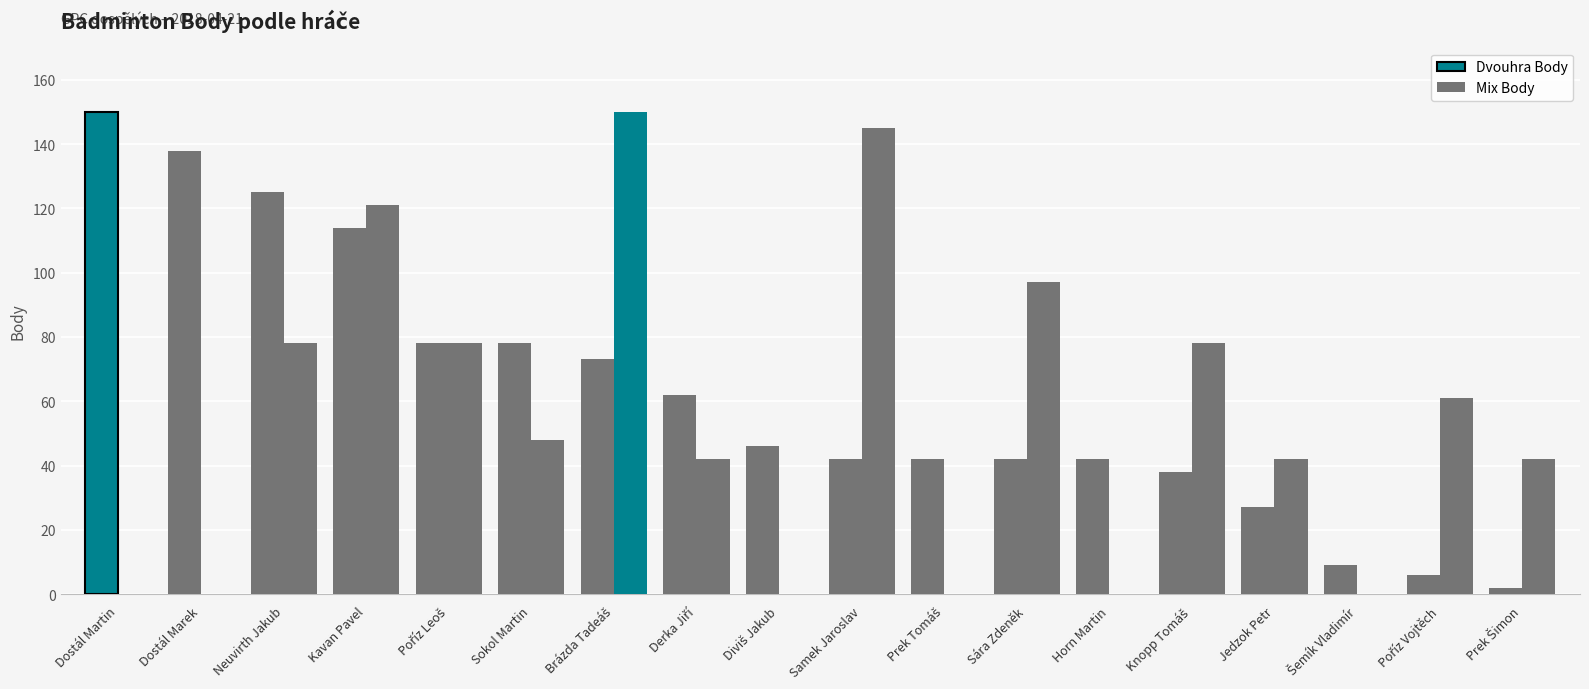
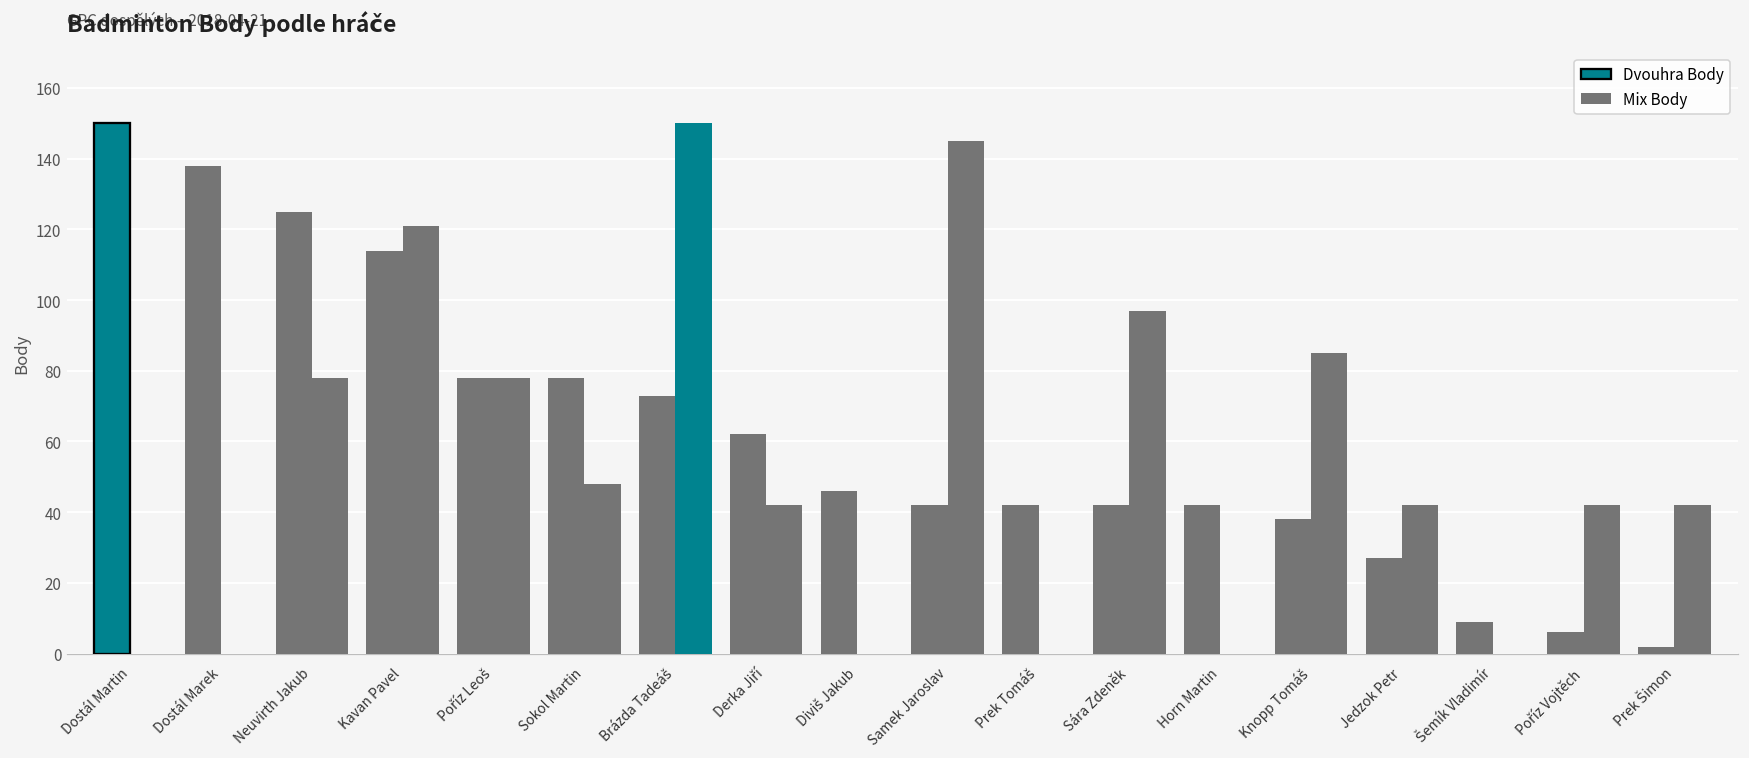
  {
    "Dvouhra Body": {
      "Dostál Martin": 150,
      "Dostál Marek": 138,
      "Neuvirth Jakub": 125,
      "Kavan Pavel": 114,
      "Poříz Leoš": 78,
      "Sokol Martin": 78,
      "Brázda Tadeáš": 73,
      "Derka Jiří": 62,
      "Diviš Jakub": 46,
      "Samek Jaroslav": 42,
      "Prek Tomáš": 42,
      "Sára Zdeněk": 42,
      "Horn Martin": 42,
      "Knopp Tomáš": 38,
      "Jedzok Petr": 27,
      "Šemík Vladimír": 9,
      "Poříz Vojtěch": 6,
      "Prek Šimon": 2
    },
    "Mix Body": {
      "Dostál Martin": 0,
      "Dostál Marek": 0,
      "Neuvirth Jakub": 78,
      "Kavan Pavel": 121,
      "Poříz Leoš": 78,
      "Sokol Martin": 48,
      "Brázda Tadeáš": 150,
      "Derka Jiří": 42,
      "Diviš Jakub": 0,
      "Samek Jaroslav": 145,
      "Prek Tomáš": 0,
      "Sára Zdeněk": 97,
      "Horn Martin": 0,
-     "Knopp Tomáš": 78,
+     "Knopp Tomáš": 85,
      "Jedzok Petr": 42,
      "Šemík Vladimír": 0,
-     "Poříz Vojtěch": 61,
+     "Poříz Vojtěch": 42,
      "Prek Šimon": 42
    }
  }
